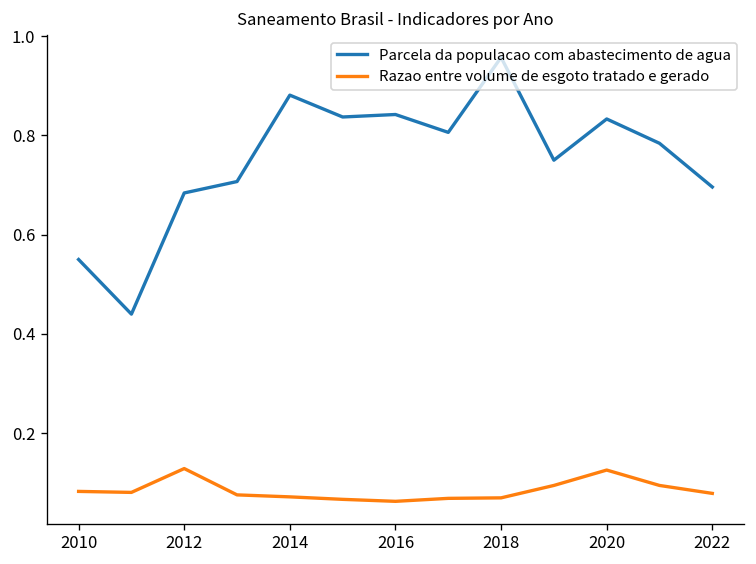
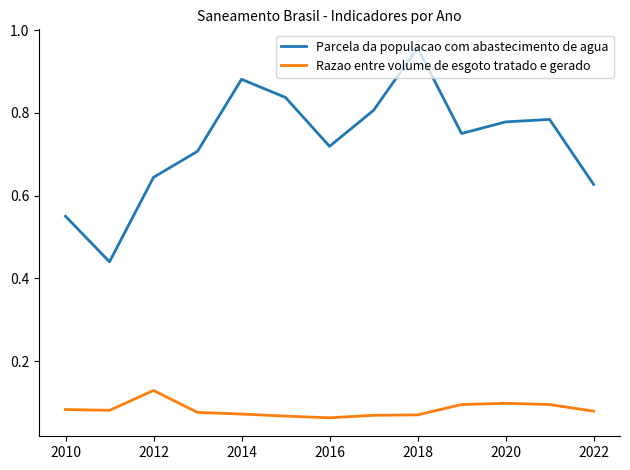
  {
    "Parcela da populacao com abastecimento de agua": {
      "2010": 0.55,
-     "2012": 0.68,
+     "2012": 0.64,
      "2014": 0.88,
-     "2016": 0.84,
-     "2020": 0.83,
-     "2022": 0.70
+     "2016": 0.72,
+     "2020": 0.78,
+     "2022": 0.63
    },
    "Razao entre volume de esgoto tratado e gerado": {
      "2010": 0.08,
      "2012": 0.13,
      "2014": 0.07,
      "2016": 0.06,
      "2018": 0.07,
-     "2020": 0.13,
+     "2020": 0.10,
      "2022": 0.08
    }
  }
